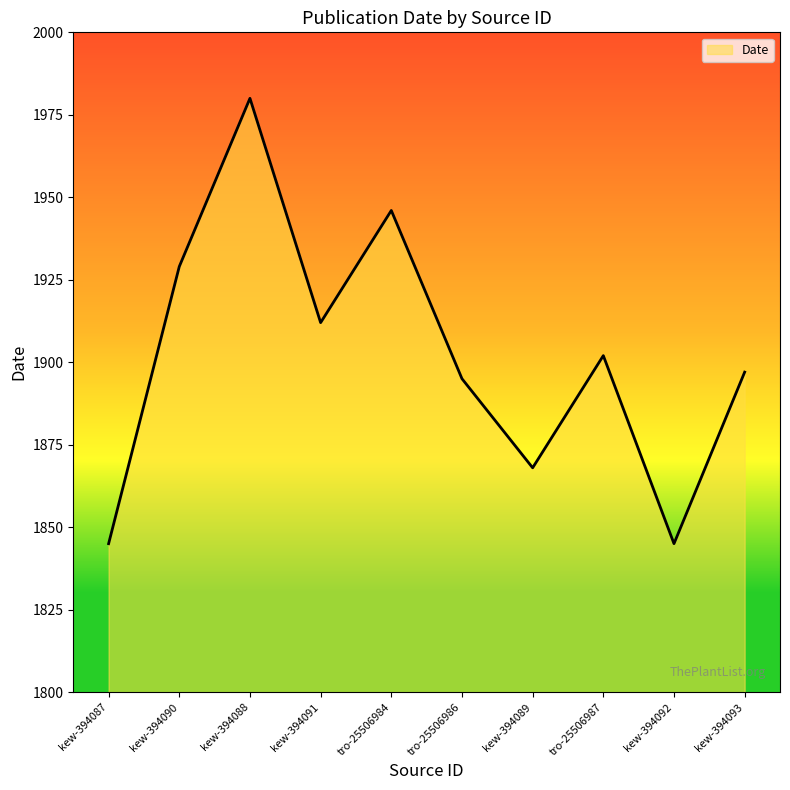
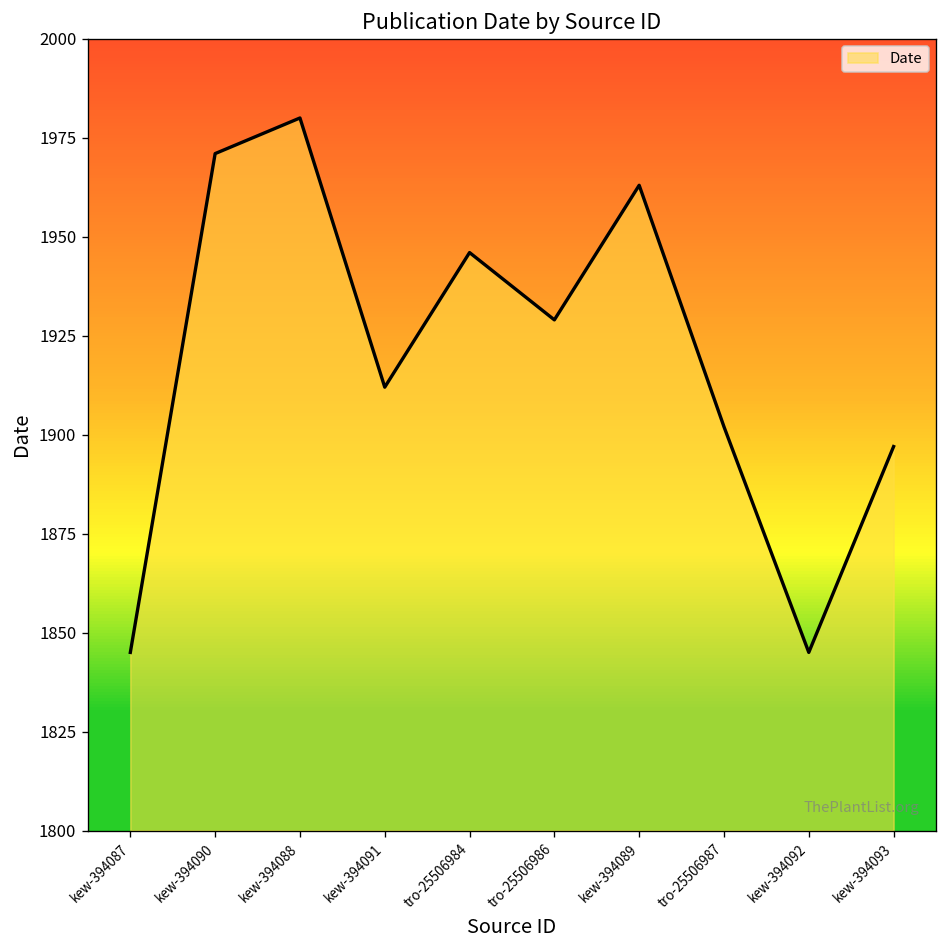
  {
    "kew-394087": 1845,
-   "kew-394090": 1929,
+   "kew-394090": 1971,
    "kew-394088": 1980,
    "kew-394091": 1912,
    "tro-25506984": 1946,
-   "tro-25506986": 1895,
-   "kew-394089": 1868,
+   "tro-25506986": 1929,
+   "kew-394089": 1963,
    "tro-25506987": 1902,
    "kew-394092": 1845,
    "kew-394093": 1897
  }
